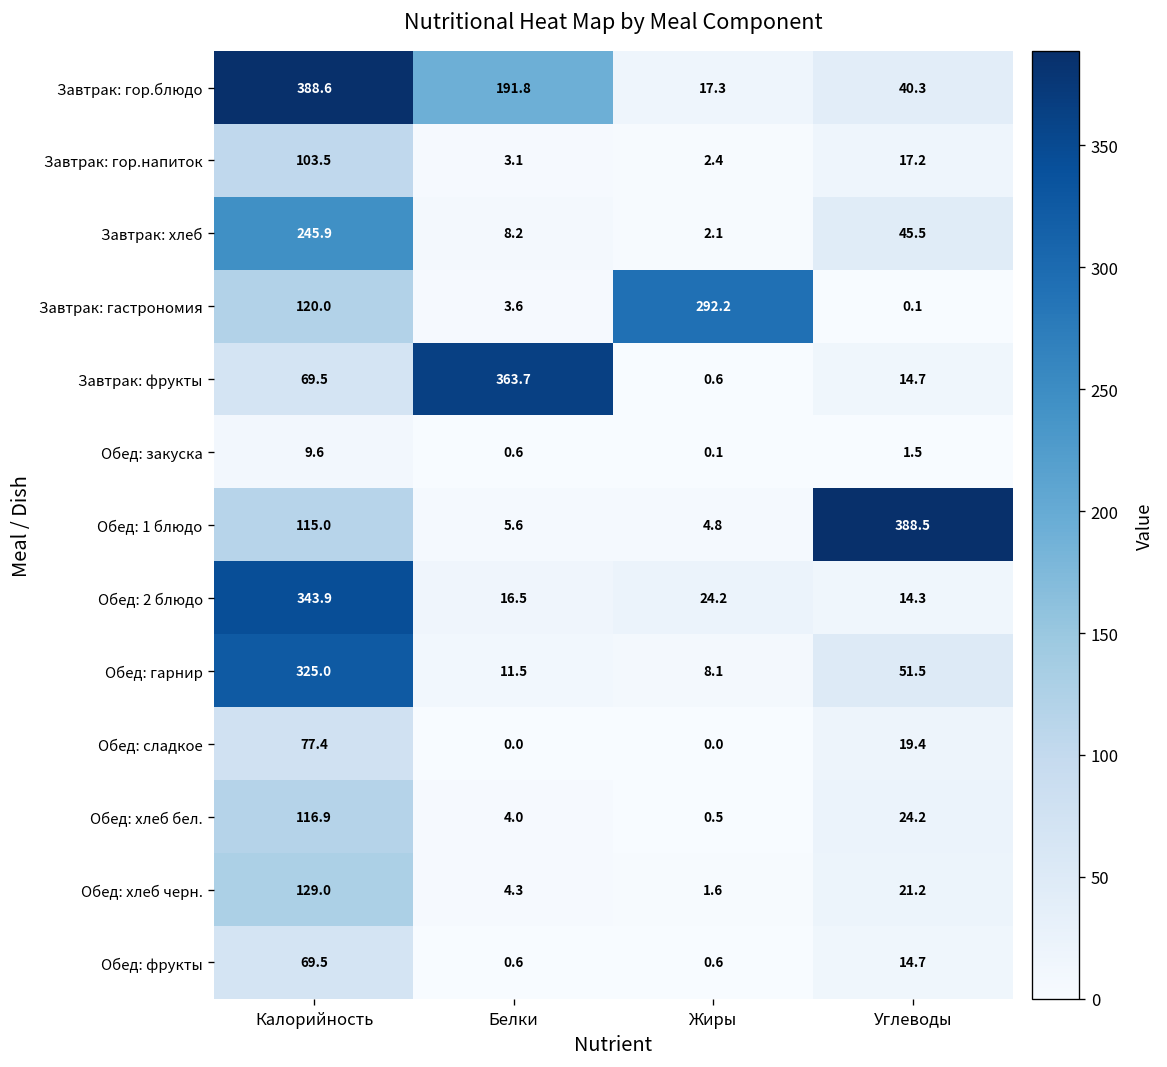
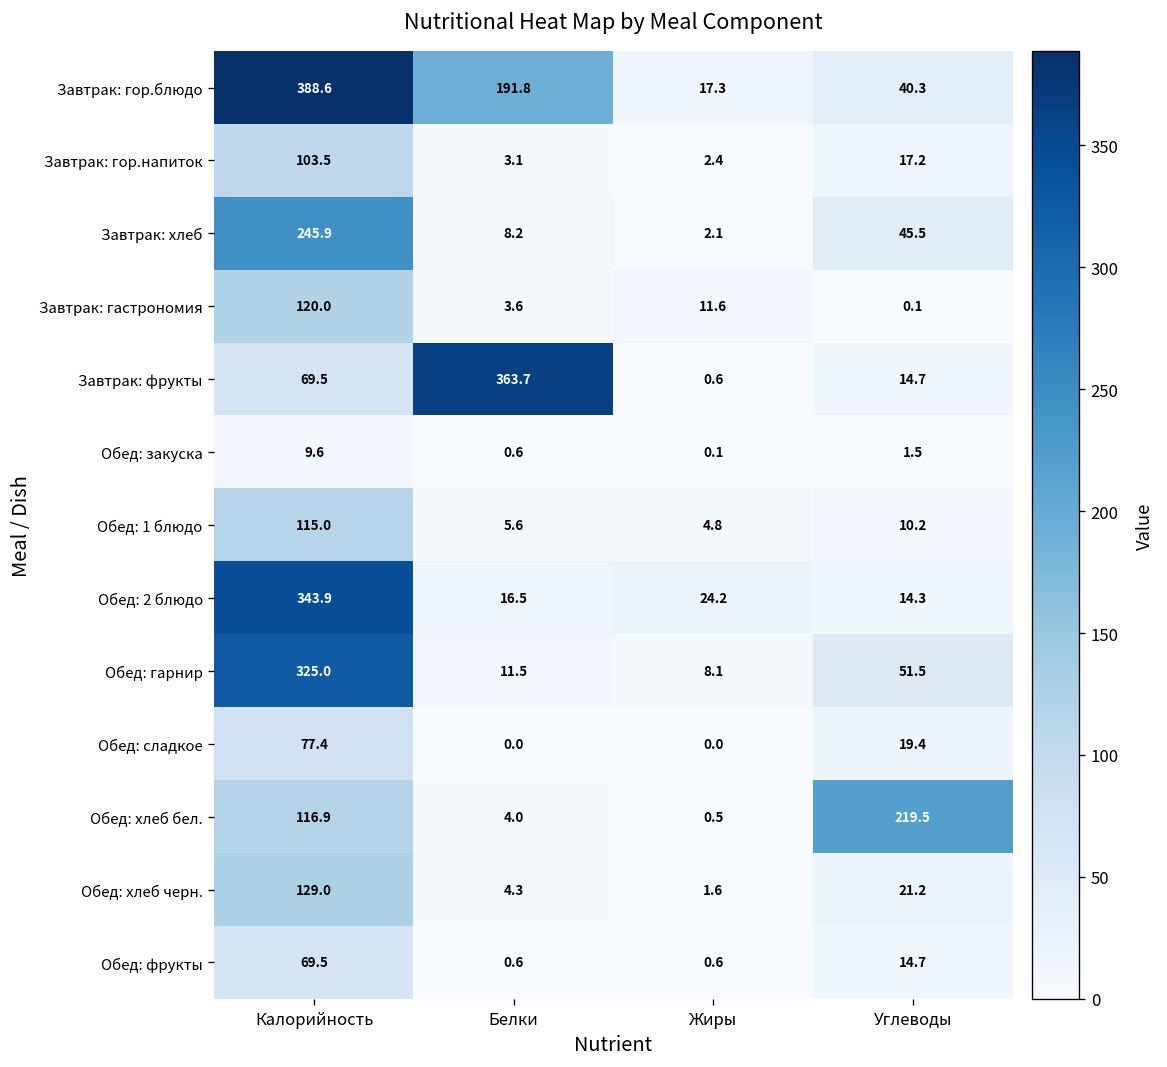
  {
    "Завтрак: гор.блюдо": {
      "Калорийность": 388.6,
      "Белки": 191.8,
      "Жиры": 17.3,
      "Углеводы": 40.3
    },
    "Завтрак: гор.напиток": {
      "Калорийность": 103.5,
      "Белки": 3.1,
      "Жиры": 2.4,
      "Углеводы": 17.2
    },
    "Завтрак: хлеб": {
      "Калорийность": 245.9,
      "Белки": 8.2,
      "Жиры": 2.1,
      "Углеводы": 45.5
    },
    "Завтрак: гастрономия": {
      "Калорийность": 120.0,
      "Белки": 3.6,
-     "Жиры": 292.2,
+     "Жиры": 11.6,
      "Углеводы": 0.1
    },
    "Завтрак: фрукты": {
      "Калорийность": 69.5,
      "Белки": 363.7,
      "Жиры": 0.6,
      "Углеводы": 14.7
    },
    "Обед: закуска": {
      "Калорийность": 9.6,
      "Белки": 0.6,
      "Жиры": 0.1,
      "Углеводы": 1.5
    },
    "Обед: 1 блюдо": {
      "Калорийность": 115.0,
      "Белки": 5.6,
      "Жиры": 4.8,
-     "Углеводы": 388.5
+     "Углеводы": 10.2
    },
    "Обед: 2 блюдо": {
      "Калорийность": 343.9,
      "Белки": 16.5,
      "Жиры": 24.2,
      "Углеводы": 14.3
    },
    "Обед: гарнир": {
      "Калорийность": 325.0,
      "Белки": 11.5,
      "Жиры": 8.1,
      "Углеводы": 51.5
    },
    "Обед: сладкое": {
      "Калорийность": 77.4,
      "Белки": 0.0,
      "Жиры": 0.0,
      "Углеводы": 19.4
    },
    "Обед: хлеб бел.": {
      "Калорийность": 116.9,
      "Белки": 4.0,
      "Жиры": 0.5,
-     "Углеводы": 24.2
+     "Углеводы": 219.5
    },
    "Обед: хлеб черн.": {
      "Калорийность": 129.0,
      "Белки": 4.3,
      "Жиры": 1.6,
      "Углеводы": 21.2
    },
    "Обед: фрукты": {
      "Калорийность": 69.5,
      "Белки": 0.6,
      "Жиры": 0.6,
      "Углеводы": 14.7
    }
  }
